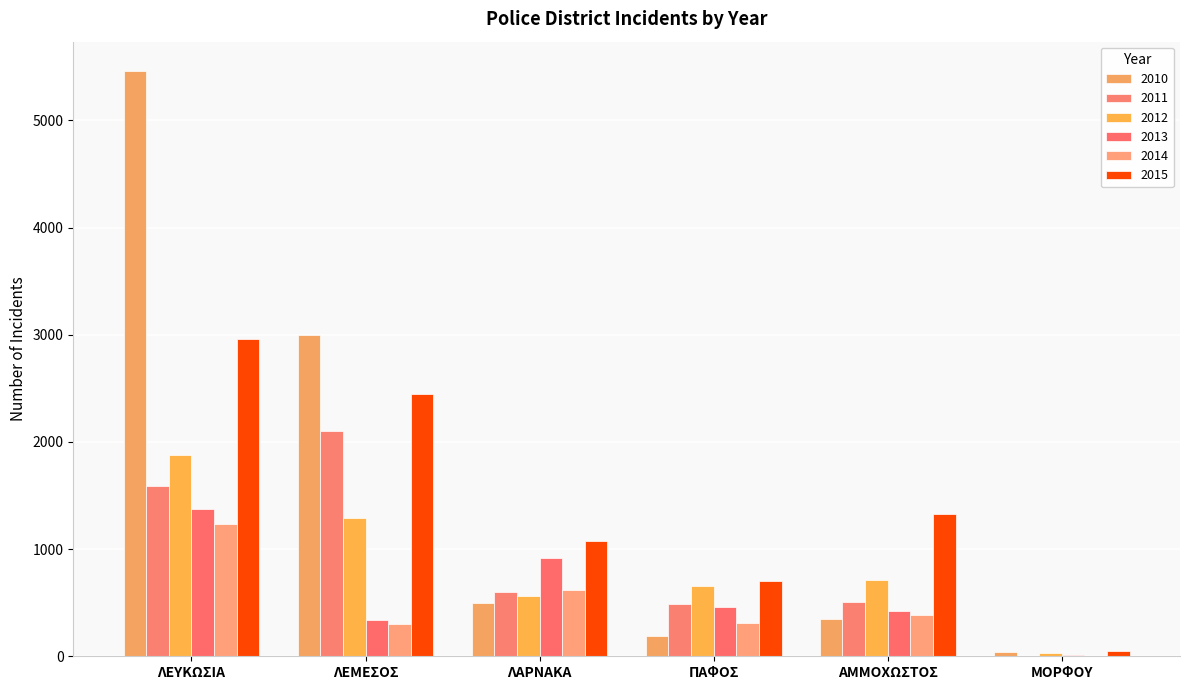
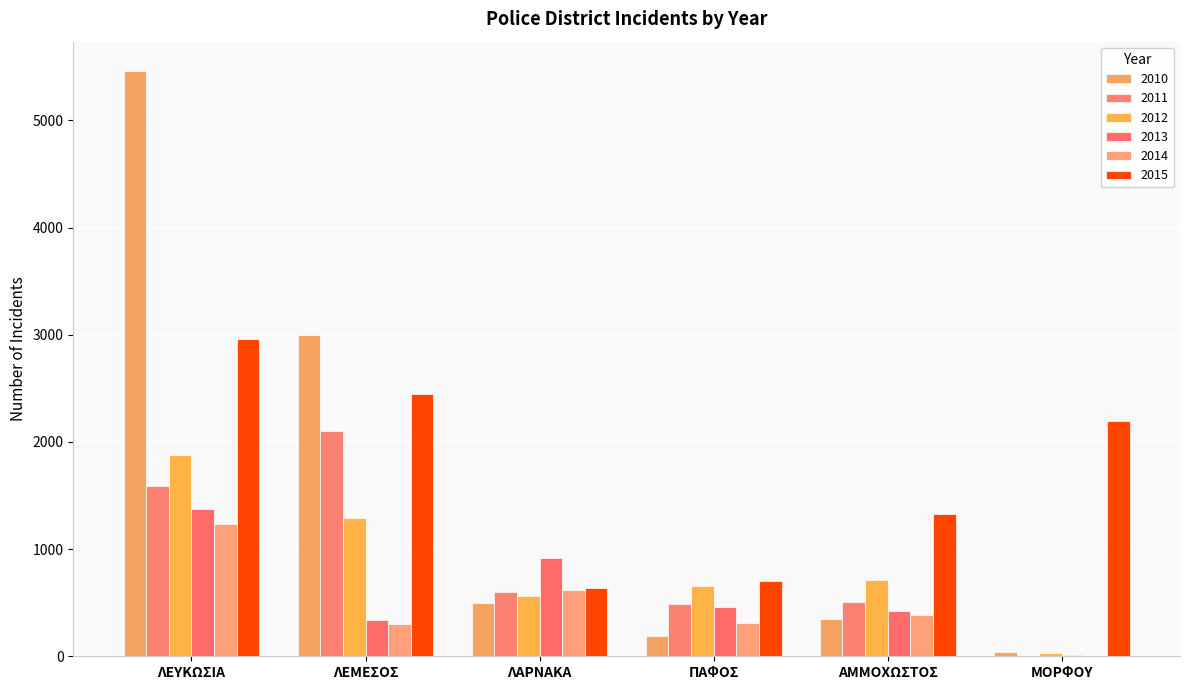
  {
    "2015": {
      "ΛΕΥΚΩΣΙΑ": 2960,
      "ΛΕΜΕΣΟΣ": 2440,
-     "ΛΑΡΝΑΚΑ": 1070,
+     "ΛΑΡΝΑΚΑ": 640,
      "ΠΑΦΟΣ": 700,
      "ΑΜΜΟΧΩΣΤΟΣ": 1330,
-     "ΜΟΡΦΟΥ": 50
+     "ΜΟΡΦΟΥ": 2200
    }
  }
